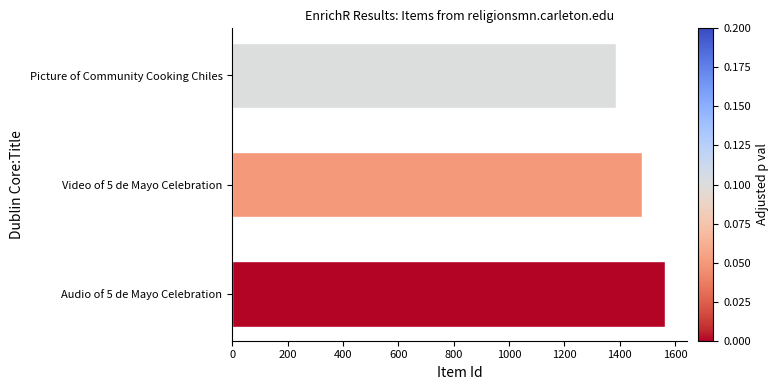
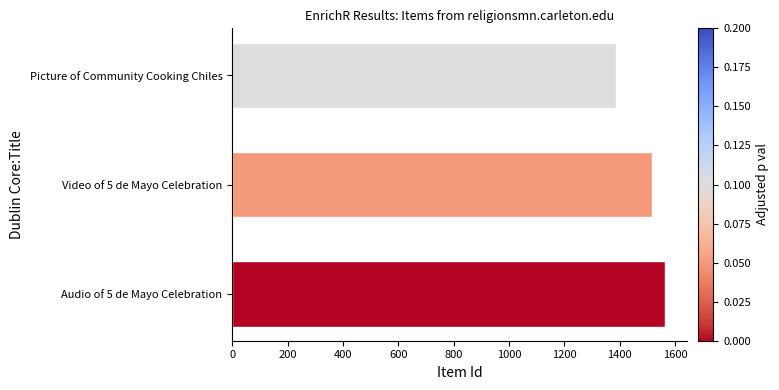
  {
    "Picture of Community Cooking Chiles": 1390,
-   "Video of 5 de Mayo Celebration": 1480,
+   "Video of 5 de Mayo Celebration": 1520,
    "Audio of 5 de Mayo Celebration": 1560
  }
